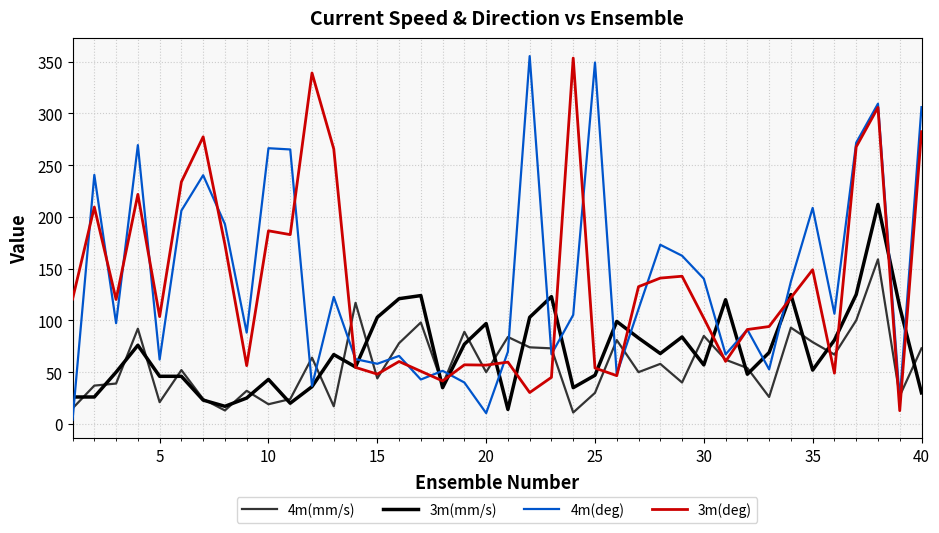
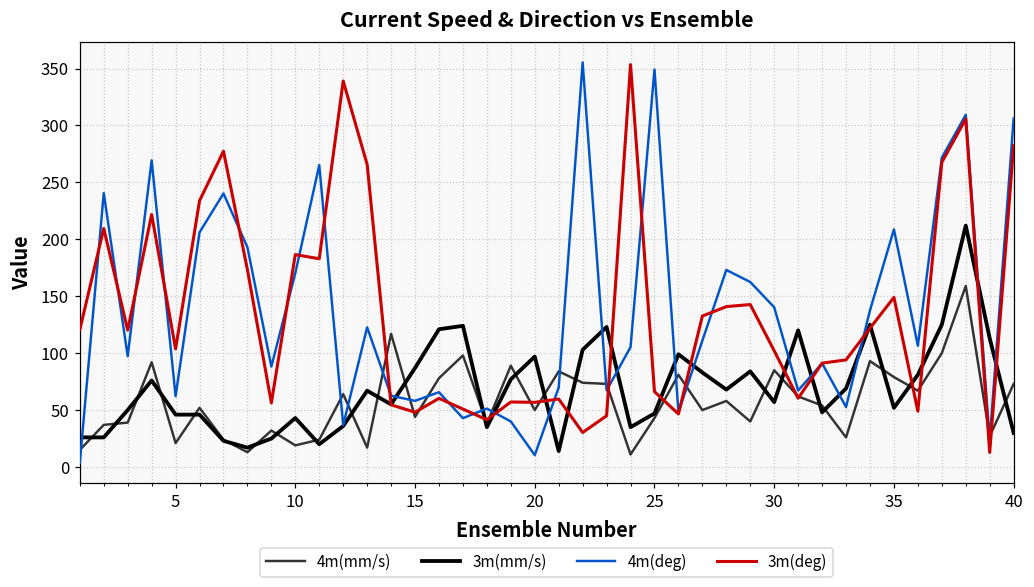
  {
    "4m(mm/s)": {
      "5": 21,
      "10": 19,
      "15": 44,
      "20": 50,
-     "25": 30,
+     "25": 43,
      "30": 85,
      "35": 79,
      "40": 73
    },
    "3m(mm/s)": {
      "5": 46,
      "10": 43,
-     "15": 103,
+     "15": 87,
      "20": 97,
      "25": 47,
      "30": 57,
      "35": 52,
      "40": 30
    },
    "4m(deg)": {
      "5": 62,
-     "10": 266,
+     "10": 170,
      "15": 58,
      "20": 10,
      "25": 349,
      "30": 140,
      "35": 209,
      "40": 306
    },
    "3m(deg)": {
      "5": 104,
      "10": 187,
      "15": 48,
      "20": 57,
-     "25": 54,
+     "25": 66,
      "30": 102,
      "35": 149,
      "40": 282
    }
  }
